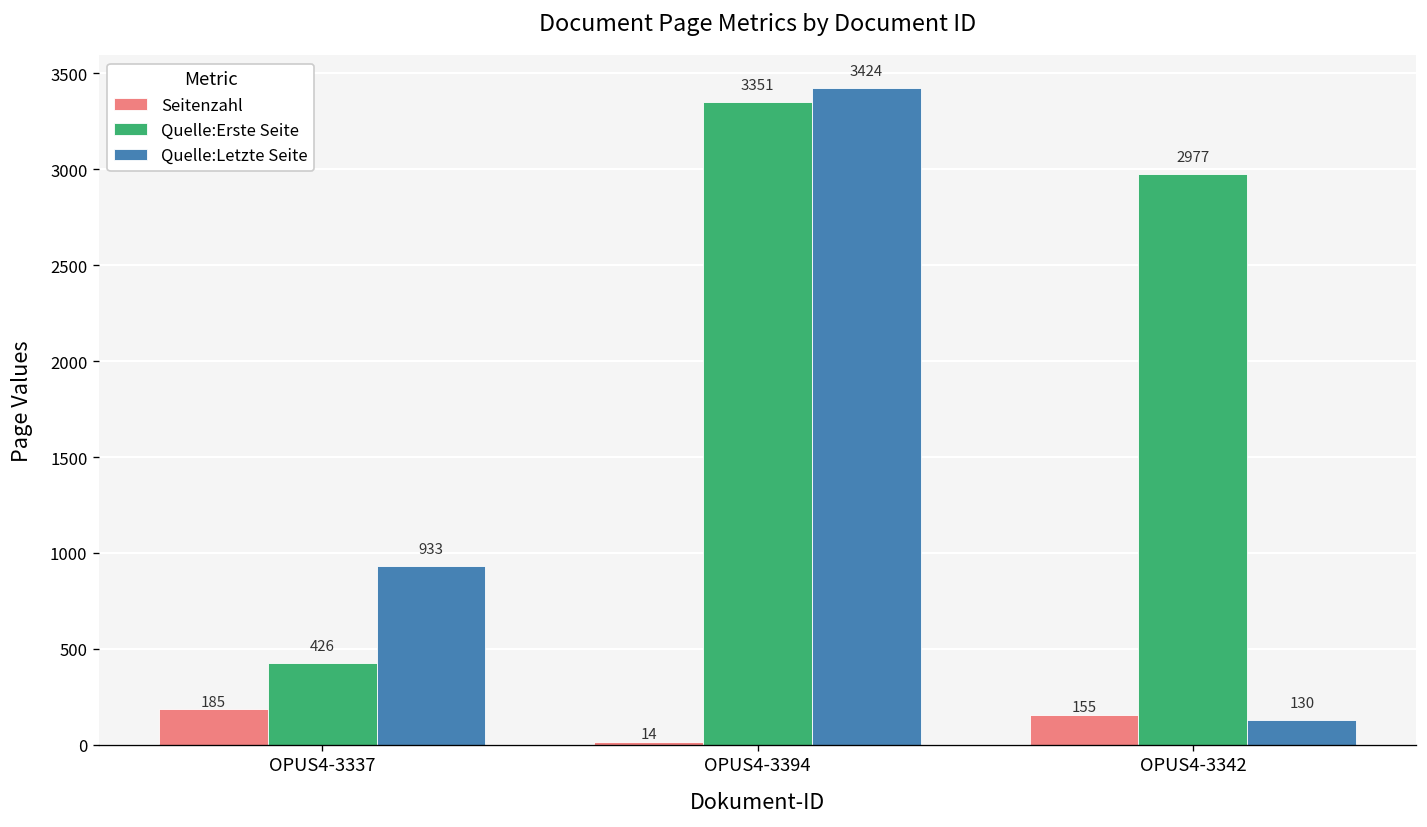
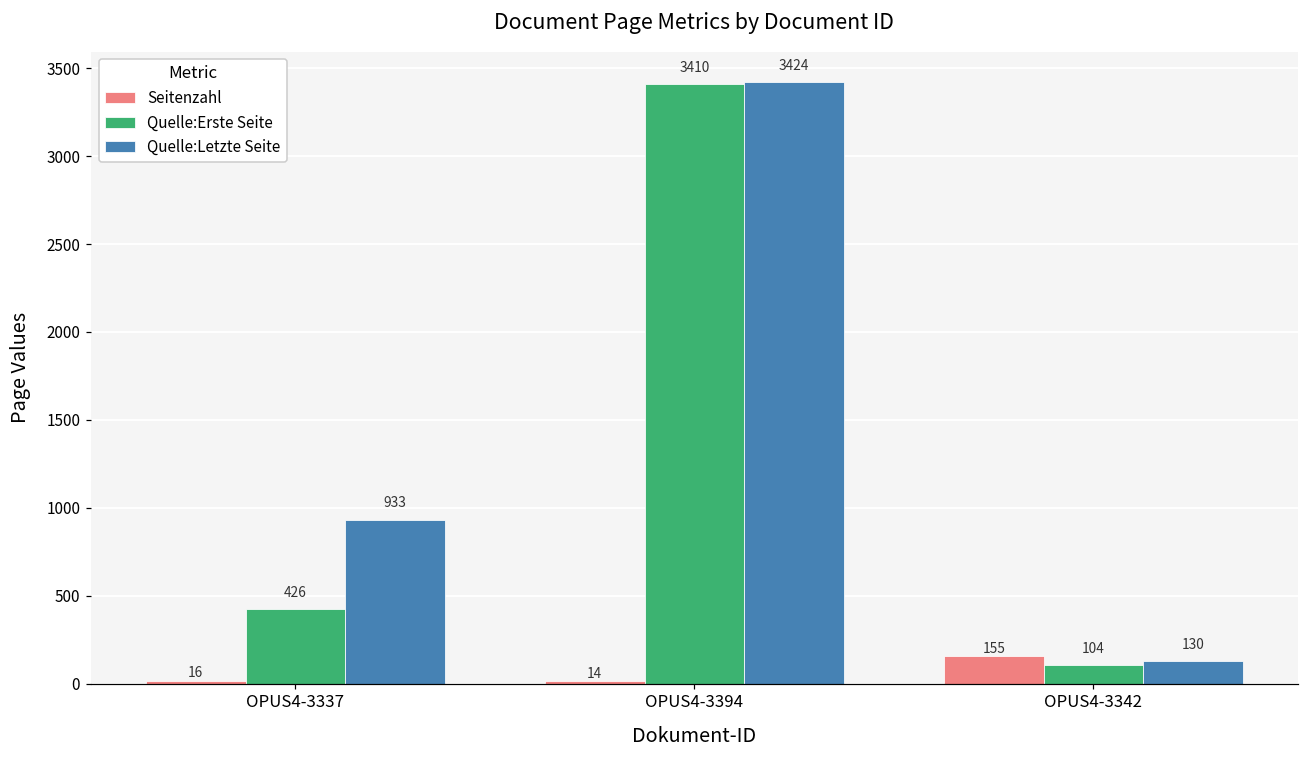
  {
    "Seitenzahl": {
-     "OPUS4-3337": 185,
+     "OPUS4-3337": 16,
      "OPUS4-3394": 14,
      "OPUS4-3342": 155
    },
    "Quelle:Erste Seite": {
      "OPUS4-3337": 426,
-     "OPUS4-3394": 3351,
-     "OPUS4-3342": 2977
+     "OPUS4-3394": 3410,
+     "OPUS4-3342": 104
    },
    "Quelle:Letzte Seite": {
      "OPUS4-3337": 933,
      "OPUS4-3394": 3424,
      "OPUS4-3342": 130
    }
  }
